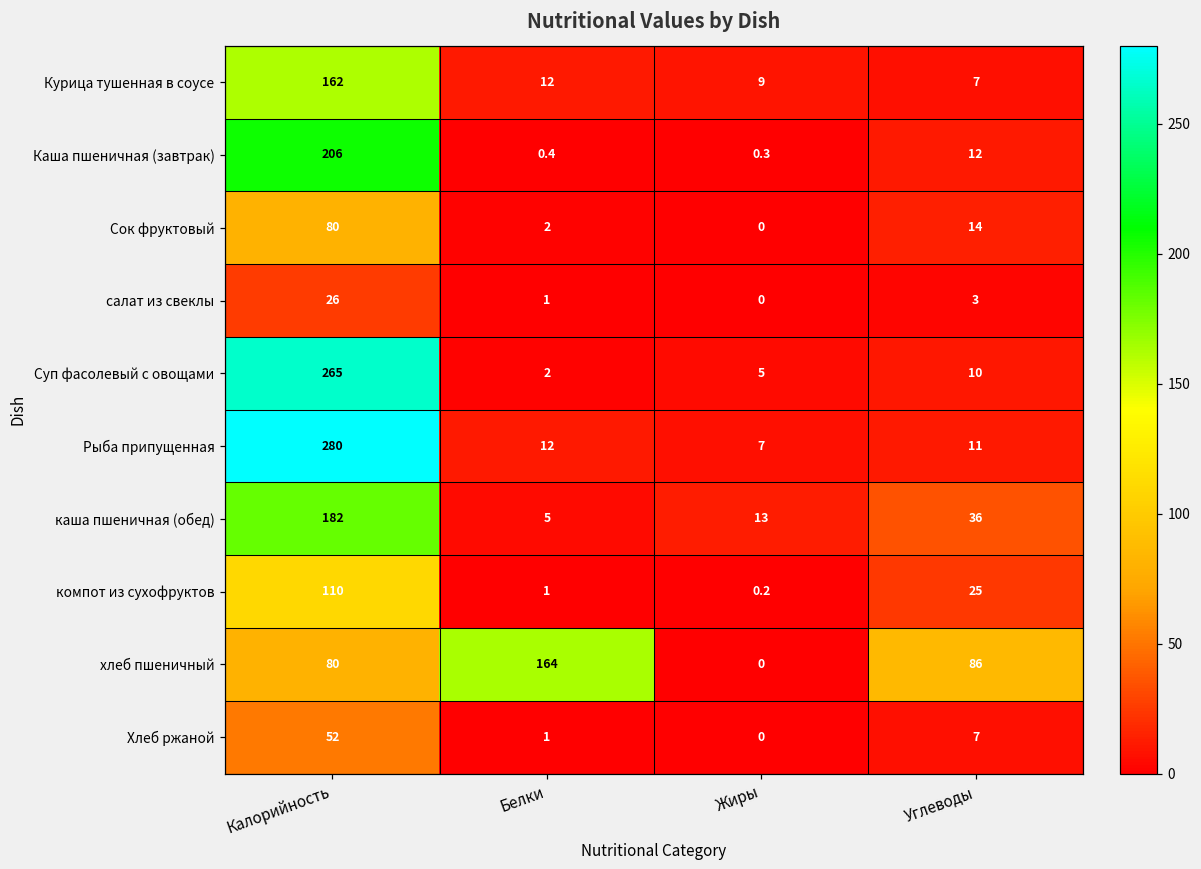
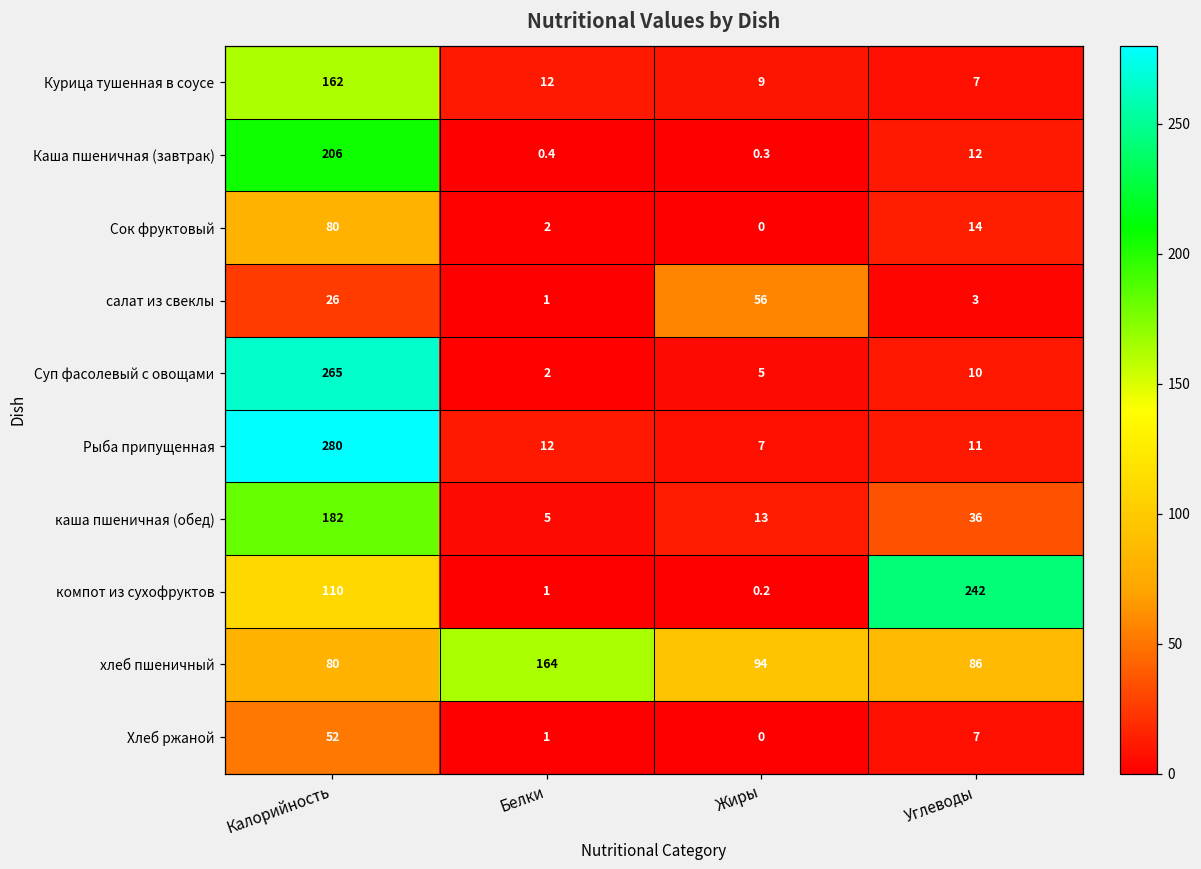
  {
    "Курица тушенная в соусе": {
      "Калорийность": 162,
      "Белки": 12,
      "Жиры": 9,
      "Углеводы": 7
    },
    "Каша пшеничная (завтрак)": {
      "Калорийность": 206,
      "Белки": 0.4,
      "Жиры": 0.3,
      "Углеводы": 12
    },
    "Сок фруктовый": {
      "Калорийность": 80,
      "Белки": 2,
      "Жиры": 0,
      "Углеводы": 14
    },
    "салат из свеклы": {
      "Калорийность": 26,
      "Белки": 1,
-     "Жиры": 0,
+     "Жиры": 56,
      "Углеводы": 3
    },
    "Суп фасолевый с овощами": {
      "Калорийность": 265,
      "Белки": 2,
      "Жиры": 5,
      "Углеводы": 10
    },
    "Рыба припущенная": {
      "Калорийность": 280,
      "Белки": 12,
      "Жиры": 7,
      "Углеводы": 11
    },
    "каша пшеничная (обед)": {
      "Калорийность": 182,
      "Белки": 5,
      "Жиры": 13,
      "Углеводы": 36
    },
    "компот из сухофруктов": {
      "Калорийность": 110,
      "Белки": 1,
      "Жиры": 0.2,
-     "Углеводы": 25
+     "Углеводы": 242
    },
    "хлеб пшеничный": {
      "Калорийность": 80,
      "Белки": 164,
-     "Жиры": 0,
+     "Жиры": 94,
      "Углеводы": 86
    },
    "Хлеб ржаной": {
      "Калорийность": 52,
      "Белки": 1,
      "Жиры": 0,
      "Углеводы": 7
    }
  }
